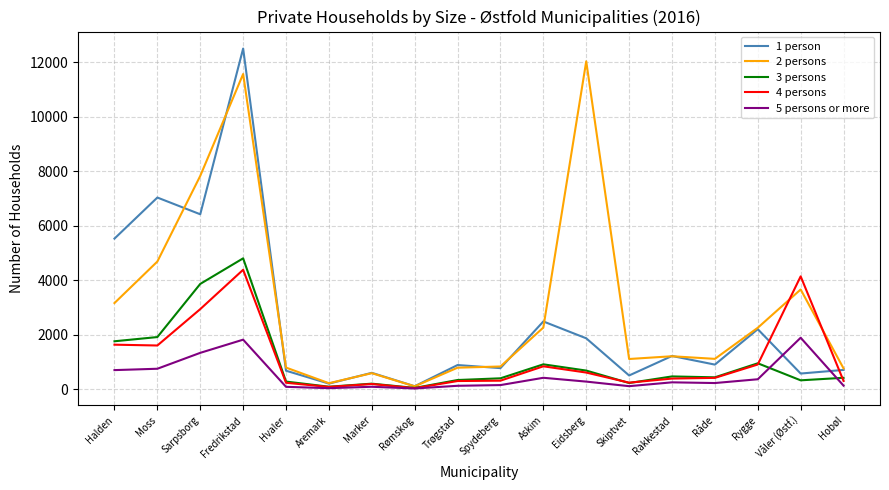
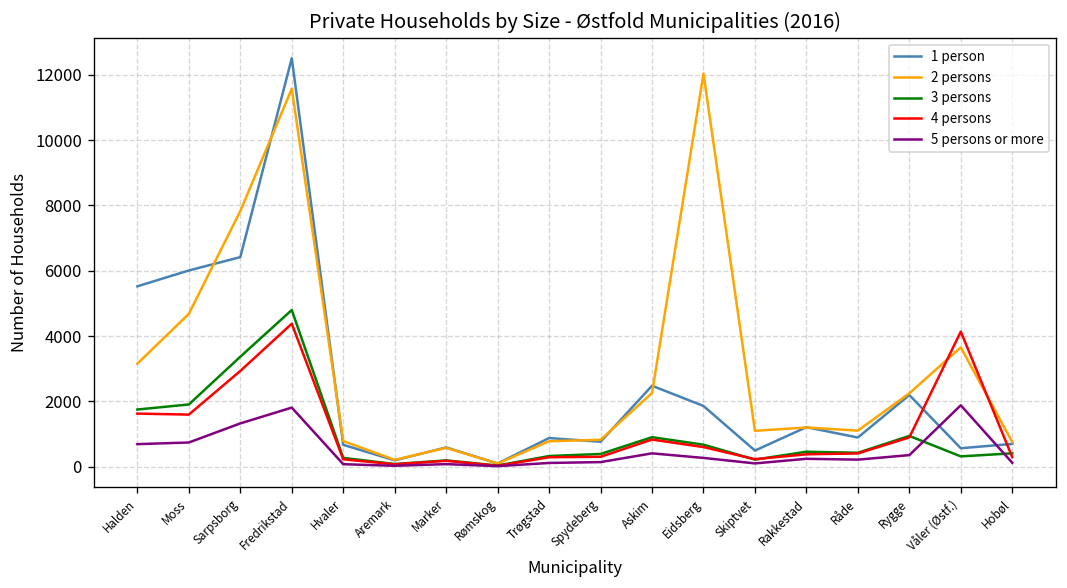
  {
    "1 person": {
      "Halden": 5500,
-     "Moss": 7000,
+     "Moss": 6000,
      "Sarpsborg": 6400,
      "Fredrikstad": 12500,
      "Hvaler": 700,
      "Trøgstad": 900,
      "Askim": 2500,
      "Eidsberg": 1900,
      "Skiptvet": 500,
      "Råde": 900,
      "Våler (Østf.)": 600
    },
    "2 persons": {
      "Halden": 3200,
      "Moss": 4700,
      "Sarpsborg": 7800,
      "Fredrikstad": 11600,
      "Hvaler": 800,
      "Trøgstad": 800,
      "Askim": 2300,
      "Eidsberg": 12000,
      "Skiptvet": 1100,
      "Råde": 1100,
      "Våler (Østf.)": 3700
    },
    "3 persons": {
      "Halden": 1800,
      "Moss": 1900,
-     "Sarpsborg": 3900,
+     "Sarpsborg": 3400,
      "Fredrikstad": 4800,
      "Våler (Østf.)": 300,
      "Hobøl": 400
    },
    "4 persons": {
      "Halden": 1600,
      "Moss": 1600,
      "Sarpsborg": 2900,
      "Fredrikstad": 4400,
      "Våler (Østf.)": 4100,
      "Hobøl": 300
    },
    "5 persons or more": {
      "Halden": 700,
      "Moss": 700,
      "Sarpsborg": 1300,
      "Fredrikstad": 1800,
      "Hvaler": 100,
      "Marker": 100,
      "Trøgstad": 100,
      "Spydeberg": 100,
      "Askim": 400,
      "Eidsberg": 300,
      "Skiptvet": 100,
      "Rakkestad": 200,
      "Råde": 200,
      "Rygge": 400,
      "Våler (Østf.)": 1900,
      "Hobøl": 100
    }
  }
